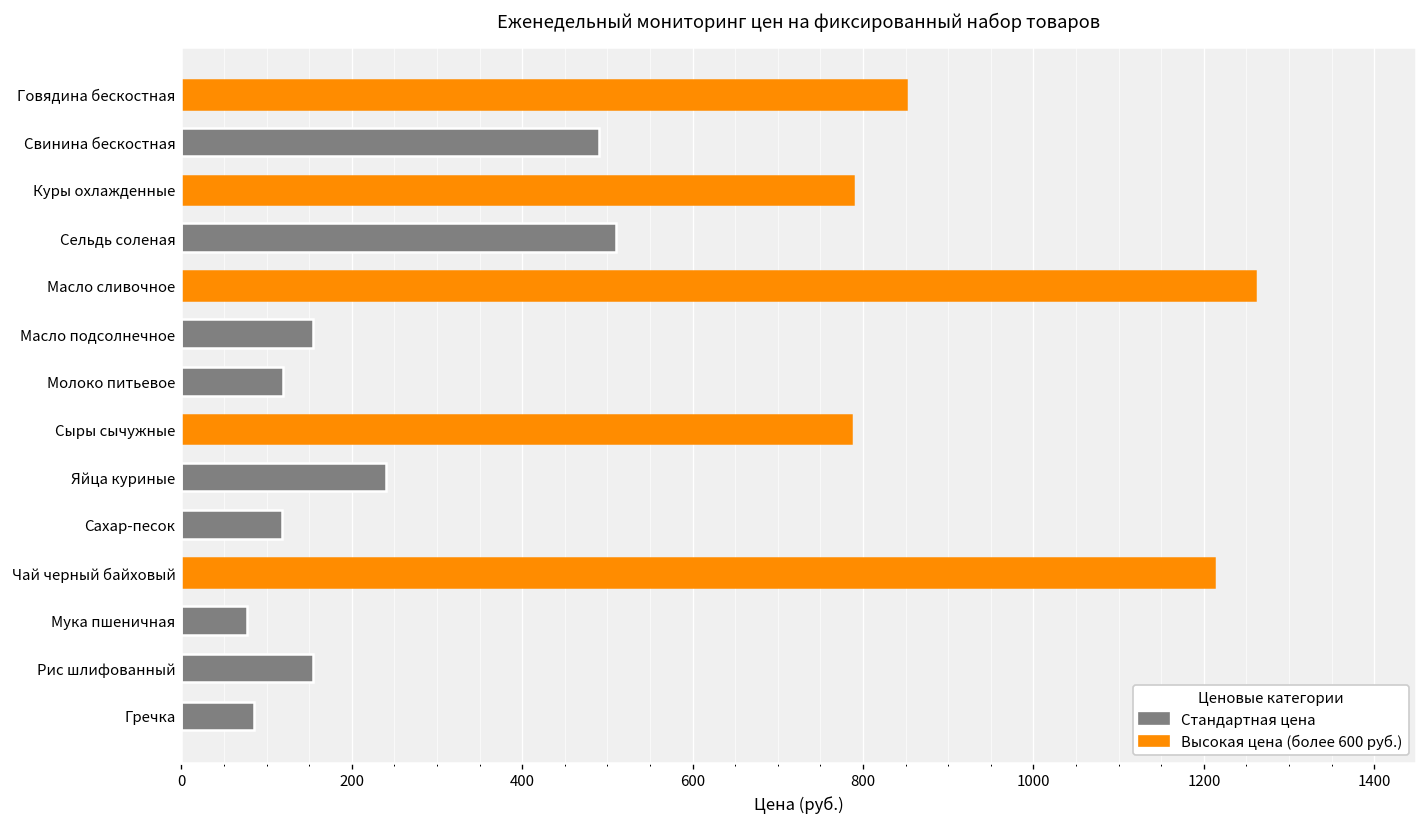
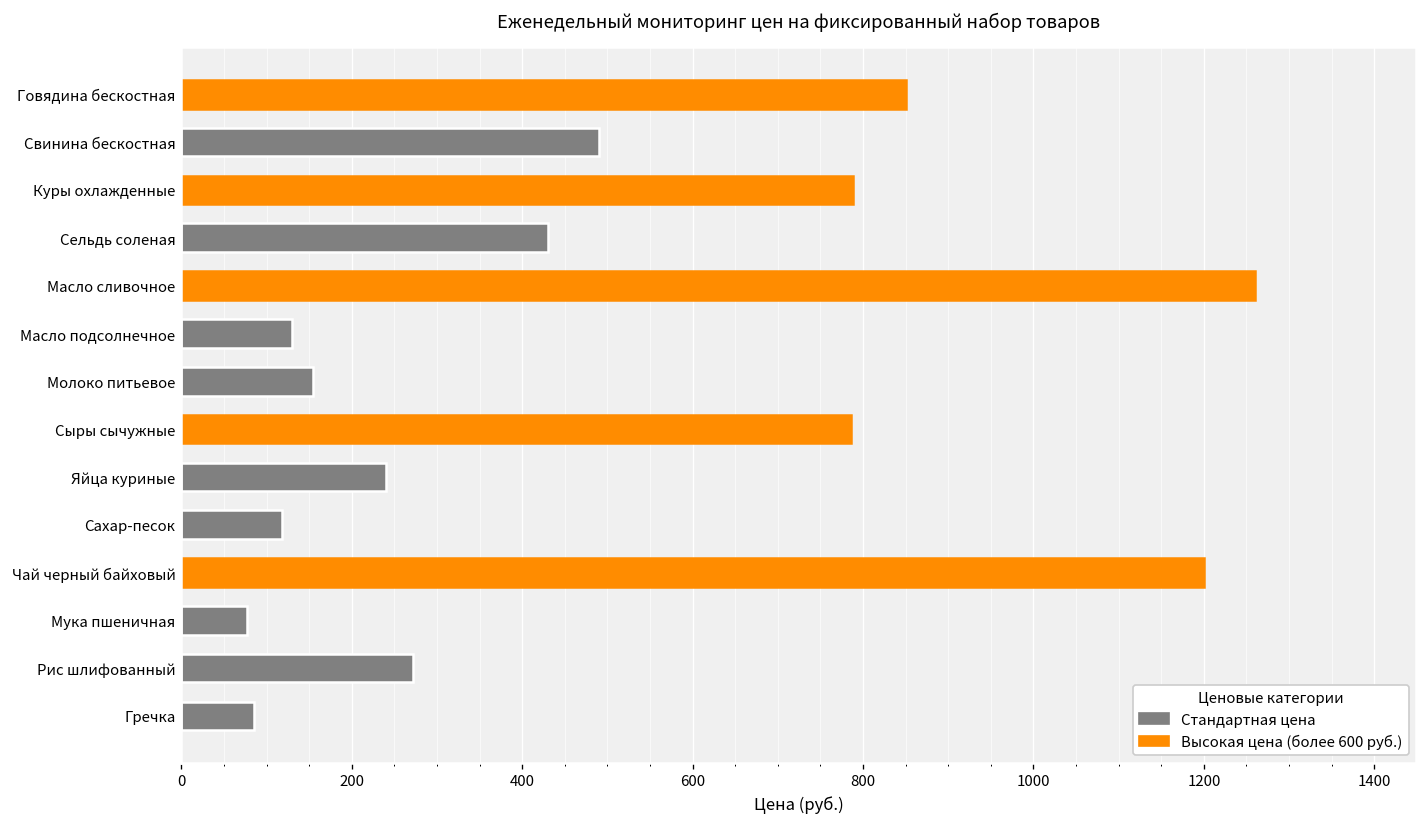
  {
    "Говядина бескостная": 850,
    "Свинина бескостная": 490,
    "Куры охлажденные": 790,
-   "Сельдь соленая": 510,
+   "Сельдь соленая": 430,
    "Масло сливочное": 1260,
-   "Масло подсолнечное": 160,
-   "Молоко питьевое": 120,
+   "Масло подсолнечное": 130,
+   "Молоко питьевое": 160,
    "Сыры сычужные": 790,
    "Яйца куриные": 240,
    "Сахар-песок": 120,
-   "Чай черный байховый": 1210,
+   "Чай черный байховый": 1200,
    "Мука пшеничная": 80,
-   "Рис шлифованный": 160,
+   "Рис шлифованный": 270,
    "Гречка": 90
  }
